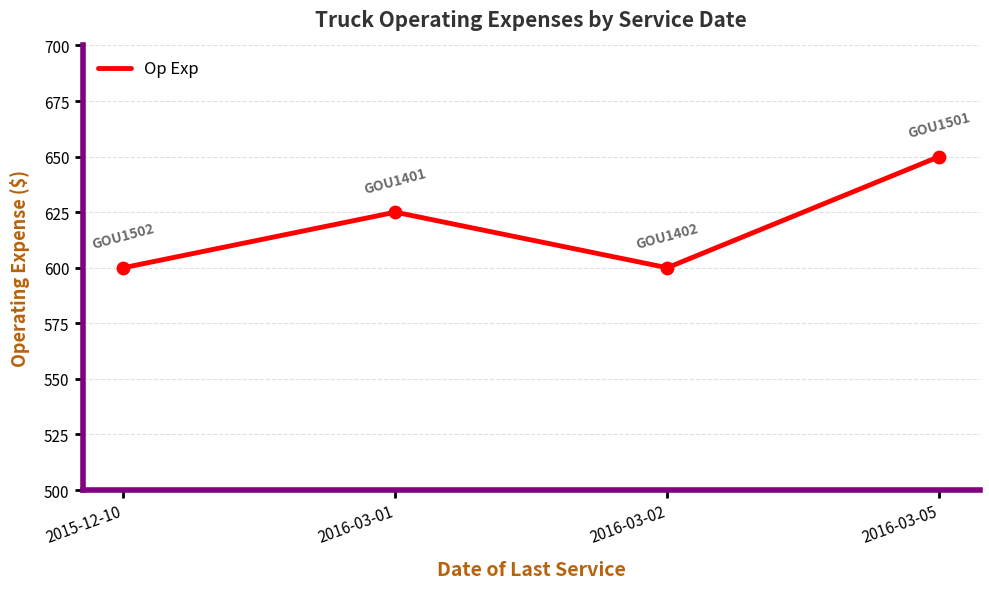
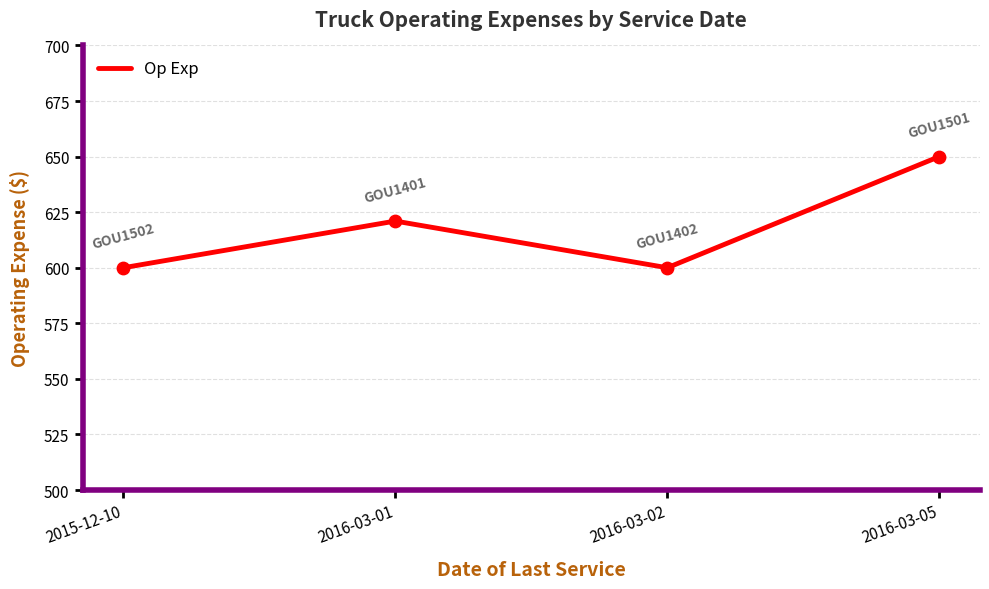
  {
    "2015-12-10": 600,
-   "2016-03-01": 625,
+   "2016-03-01": 621,
    "2016-03-02": 600,
    "2016-03-05": 650
  }
